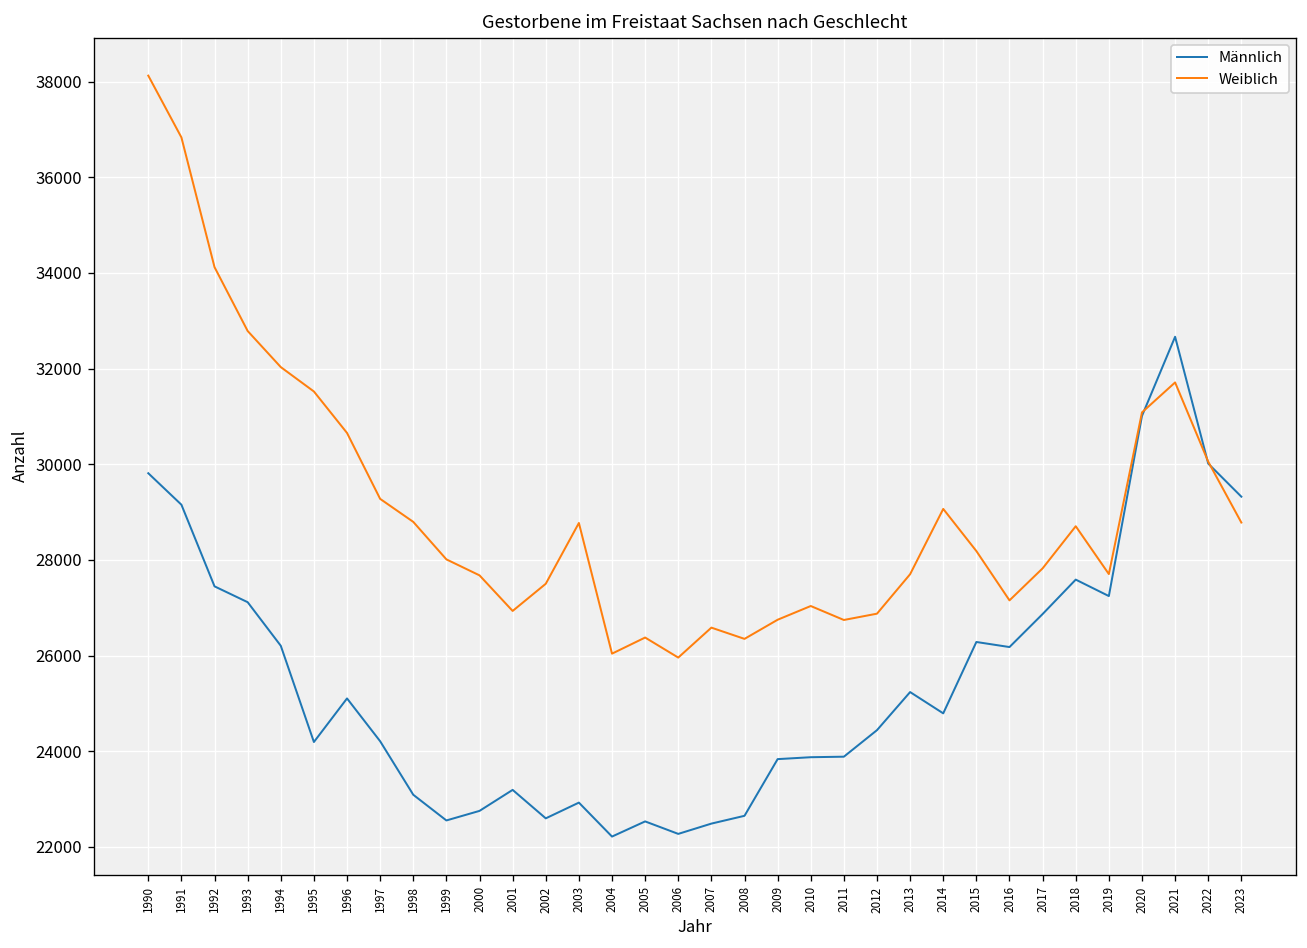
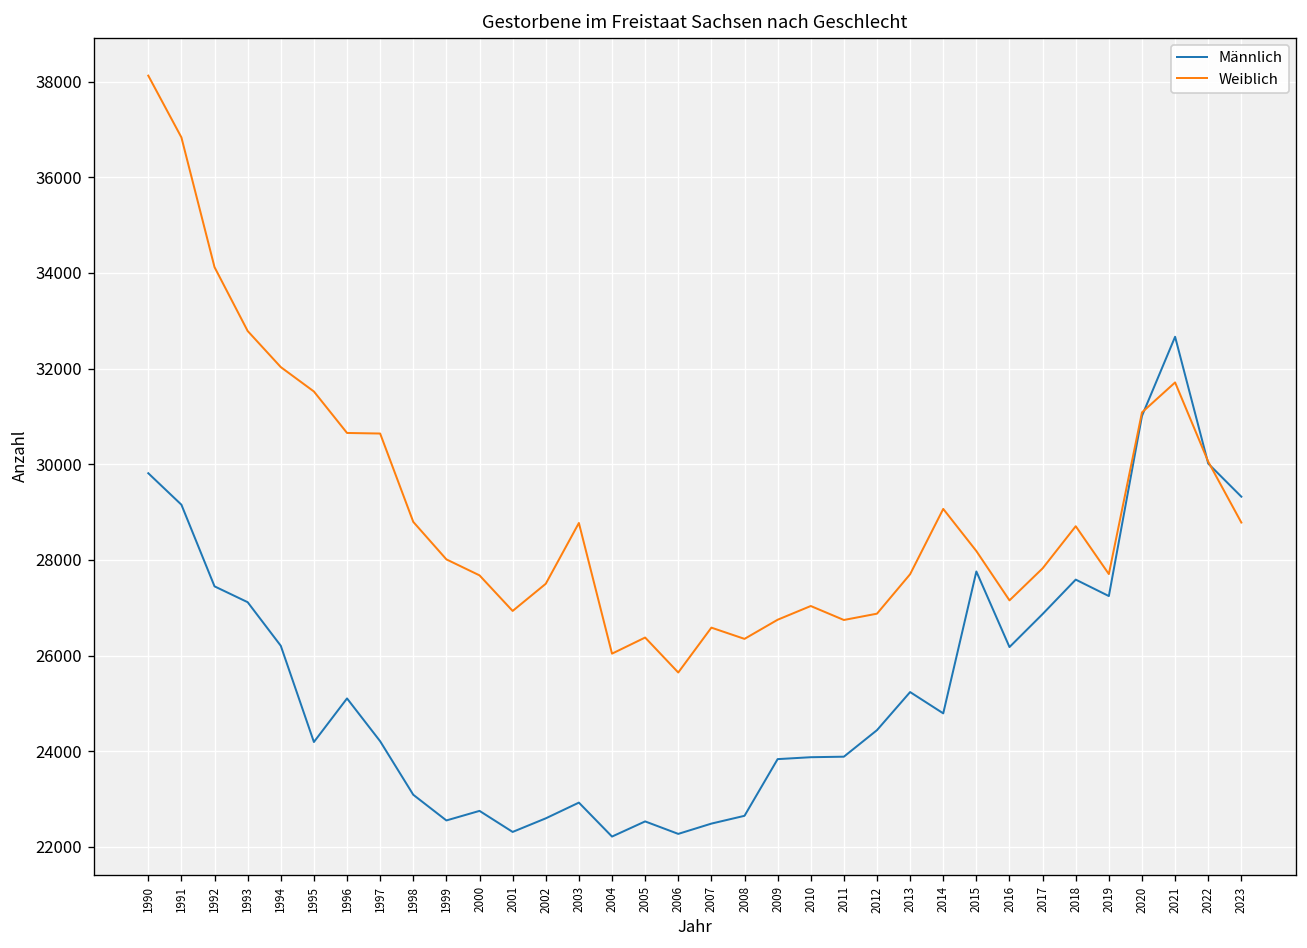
  {
    "Männlich": {
      "1990": 29800,
      "1991": 29200,
      "1992": 27400,
      "1993": 27100,
      "1994": 26200,
      "1995": 24200,
      "1996": 25100,
      "1997": 24200,
      "1998": 23100,
      "1999": 22600,
      "2000": 22800,
-     "2001": 23200,
+     "2001": 22300,
      "2002": 22600,
      "2003": 22900,
      "2004": 22200,
      "2005": 22500,
      "2006": 22300,
      "2007": 22500,
      "2008": 22600,
      "2009": 23800,
      "2010": 23900,
      "2011": 23900,
      "2012": 24400,
      "2013": 25200,
      "2014": 24800,
-     "2015": 26300,
+     "2015": 27800,
      "2016": 26200,
      "2017": 26900,
      "2018": 27600,
      "2019": 27200,
      "2020": 31000,
      "2021": 32700,
      "2023": 29300
    },
    "Weiblich": {
      "1990": 38100,
      "1991": 36800,
      "1992": 34100,
      "1993": 32800,
      "1994": 32000,
      "1995": 31500,
      "1996": 30700,
-     "1997": 29300,
+     "1997": 30600,
      "1998": 28800,
      "1999": 28000,
      "2000": 27700,
      "2001": 26900,
      "2002": 27500,
      "2003": 28800,
      "2004": 26000,
      "2005": 26400,
-     "2006": 26000,
+     "2006": 25600,
      "2007": 26600,
      "2008": 26300,
      "2009": 26700,
      "2010": 27000,
      "2011": 26700,
      "2012": 26900,
      "2013": 27700,
      "2014": 29100,
      "2015": 28200,
      "2016": 27200,
      "2017": 27800,
      "2018": 28700,
      "2019": 27700,
      "2020": 31100,
      "2021": 31700,
      "2023": 28800
    }
  }
